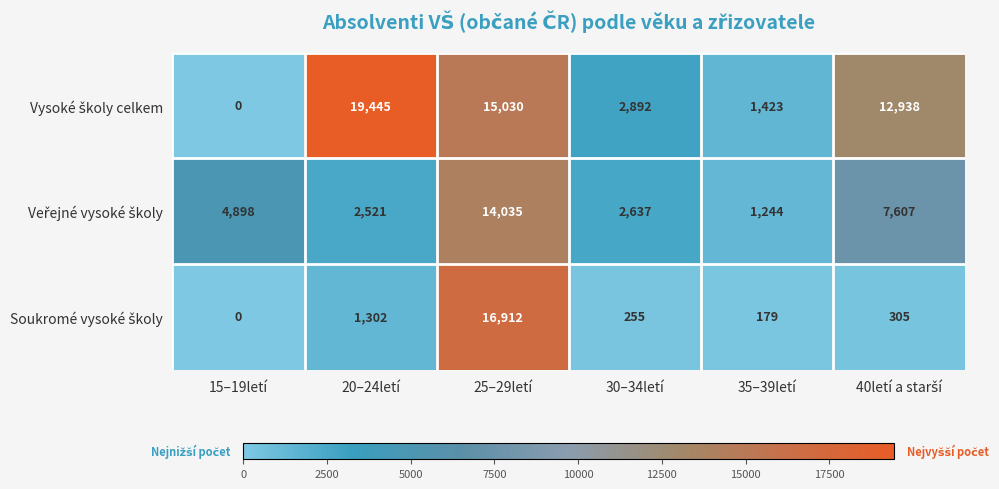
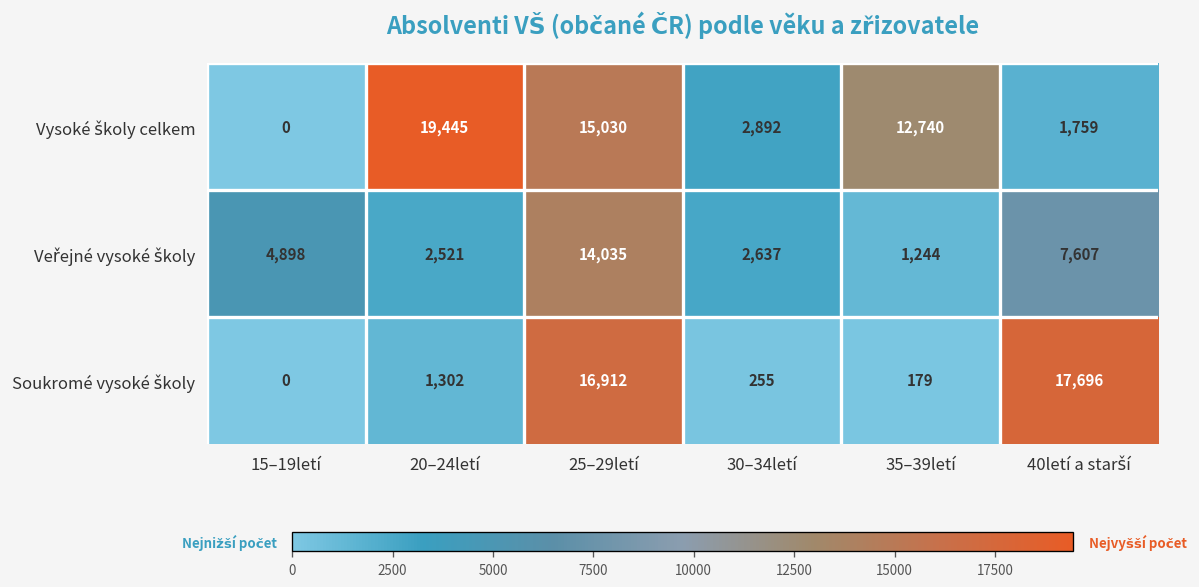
  {
    "Vysoké školy celkem": {
      "15–19letí": "0",
      "20–24letí": "19,445",
      "25–29letí": "15,030",
      "30–34letí": "2,892",
-     "35–39letí": "1,423",
-     "40letí a starší": "12,938"
+     "35–39letí": "12,740",
+     "40letí a starší": "1,759"
    },
    "Veřejné vysoké školy": {
      "15–19letí": "4,898",
      "20–24letí": "2,521",
      "25–29letí": "14,035",
      "30–34letí": "2,637",
      "35–39letí": "1,244",
      "40letí a starší": "7,607"
    },
    "Soukromé vysoké školy": {
      "15–19letí": "0",
      "20–24letí": "1,302",
      "25–29letí": "16,912",
      "30–34letí": "255",
      "35–39letí": "179",
-     "40letí a starší": "305"
+     "40letí a starší": "17,696"
    }
  }
